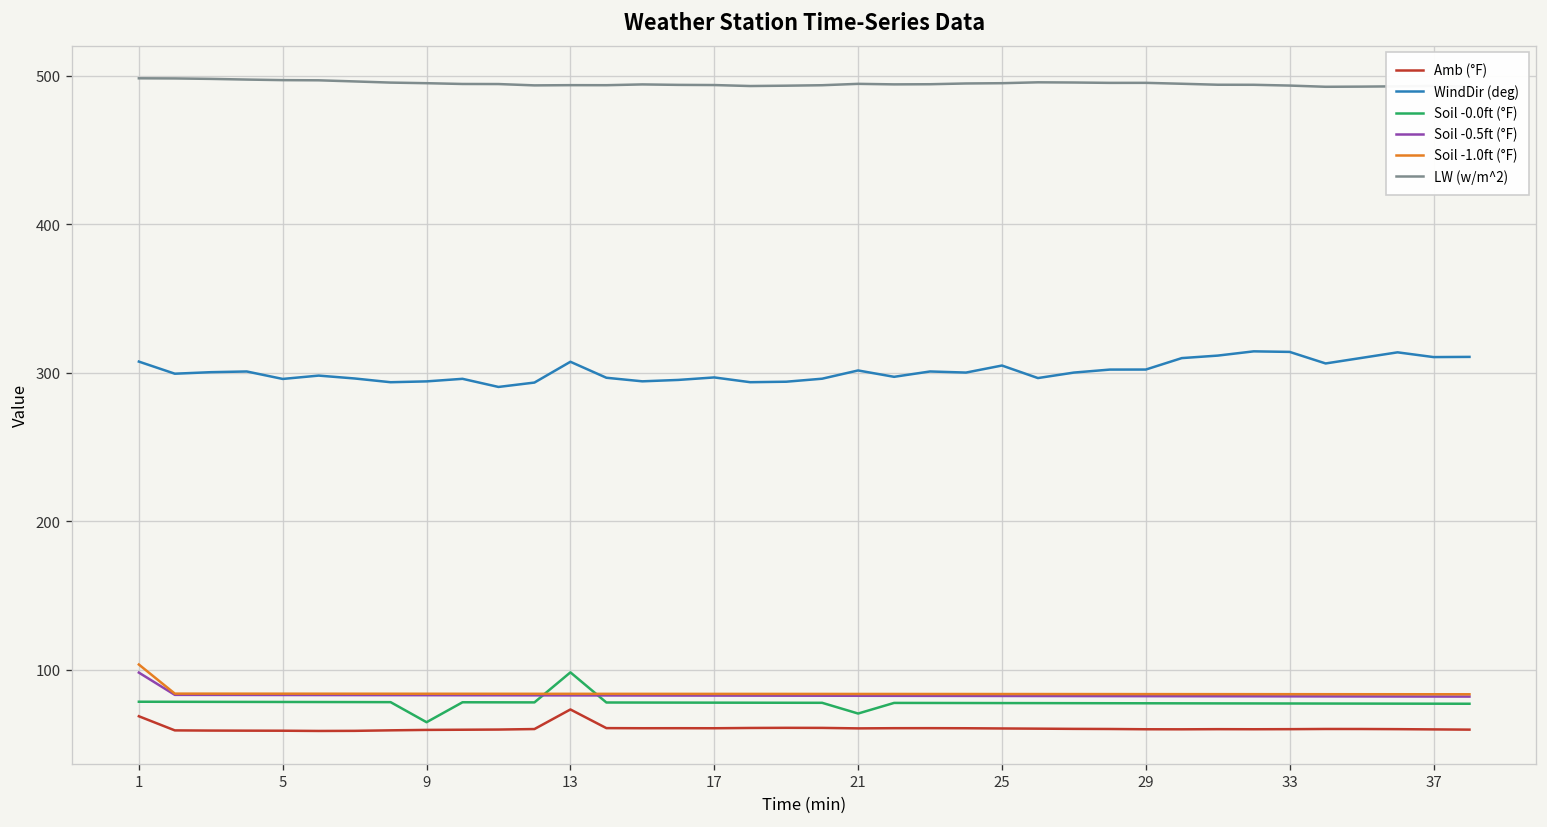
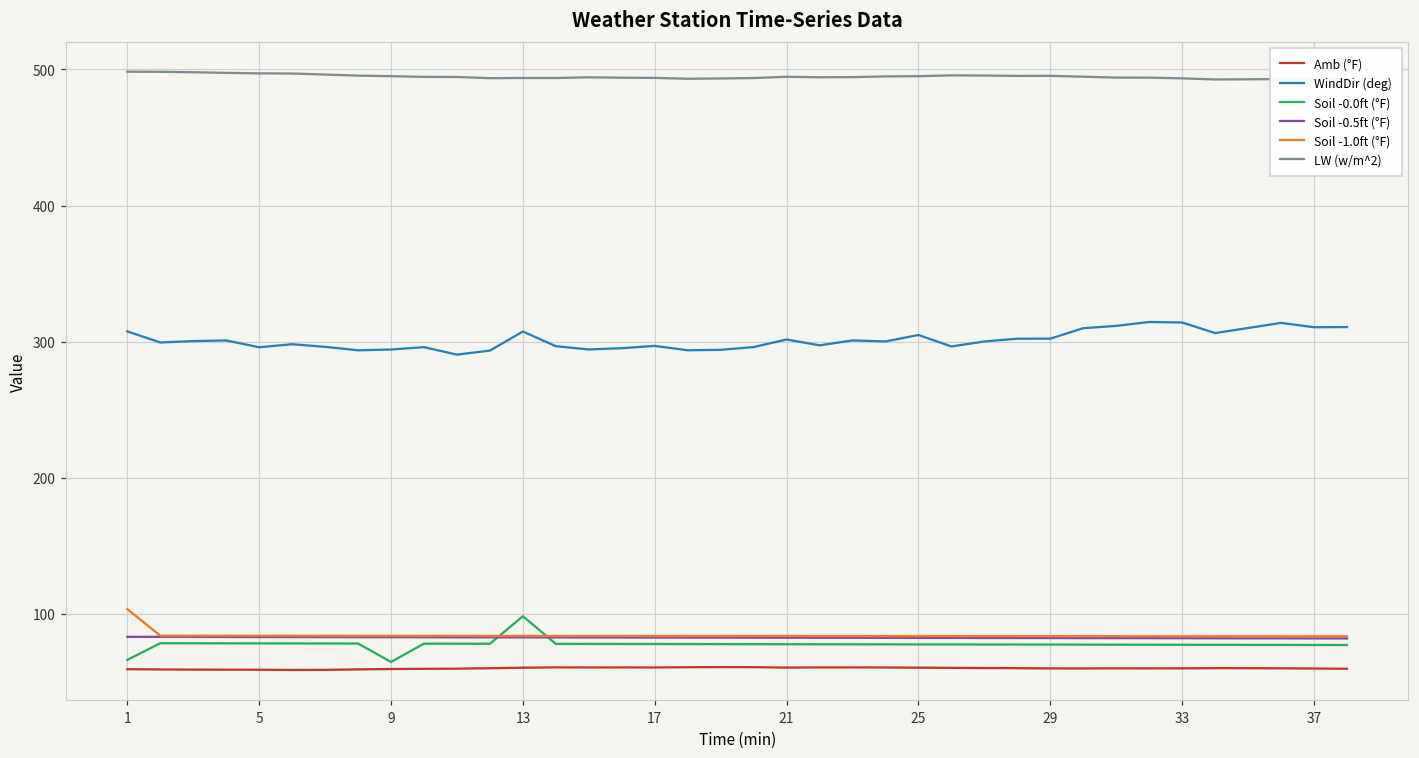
  {
    "Amb (°F)": {
-     "1": 69,
+     "1": 59,
      "5": 59,
      "9": 59,
-     "13": 73,
+     "13": 60,
      "17": 60,
      "21": 60,
      "25": 60,
      "29": 60,
      "33": 60,
      "37": 60
    },
    "WindDir (deg)": {
      "1": 308,
      "5": 296,
      "9": 294,
      "13": 307,
      "17": 297,
      "21": 302,
      "25": 305,
      "29": 302,
      "33": 314,
      "37": 311
    },
    "Soil -0.0ft (°F)": {
-     "1": 78,
+     "1": 66,
      "5": 78,
      "9": 65,
      "13": 98,
      "17": 78,
-     "21": 70,
+     "21": 78,
      "25": 77,
      "29": 77,
      "33": 77,
      "37": 77
    },
    "Soil -0.5ft (°F)": {
-     "1": 98
+     "1": 83
    },
    "Soil -1.0ft (°F)": {
      "1": 103
    },
    "LW (w/m^2)": {
      "1": 498,
      "5": 497,
      "9": 495,
      "13": 494,
      "17": 494,
      "21": 495,
      "25": 495,
      "29": 495,
      "33": 493
    }
  }
